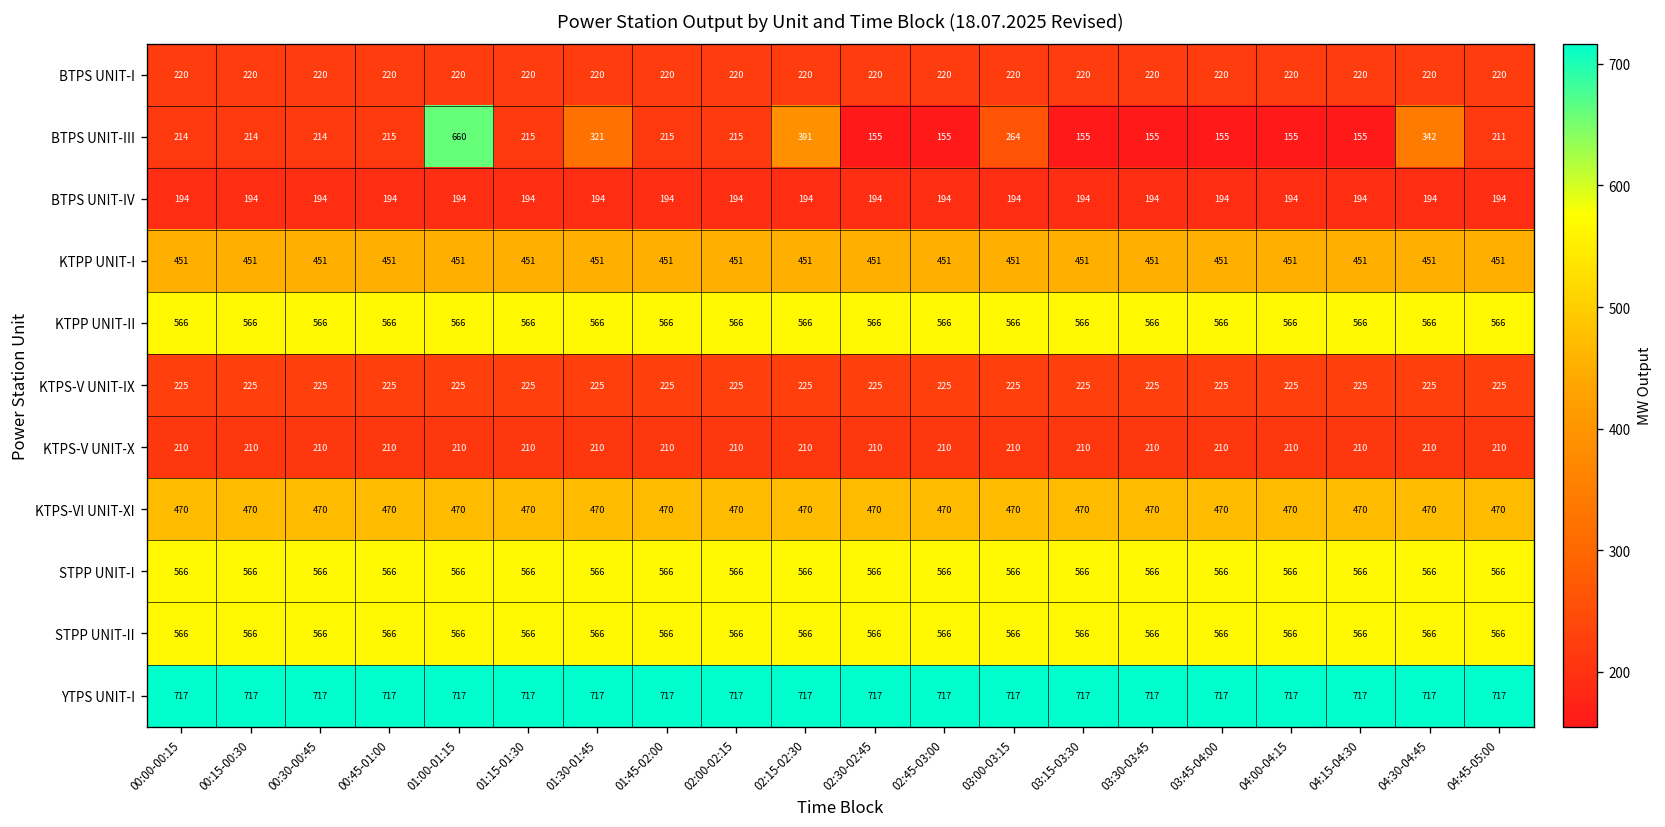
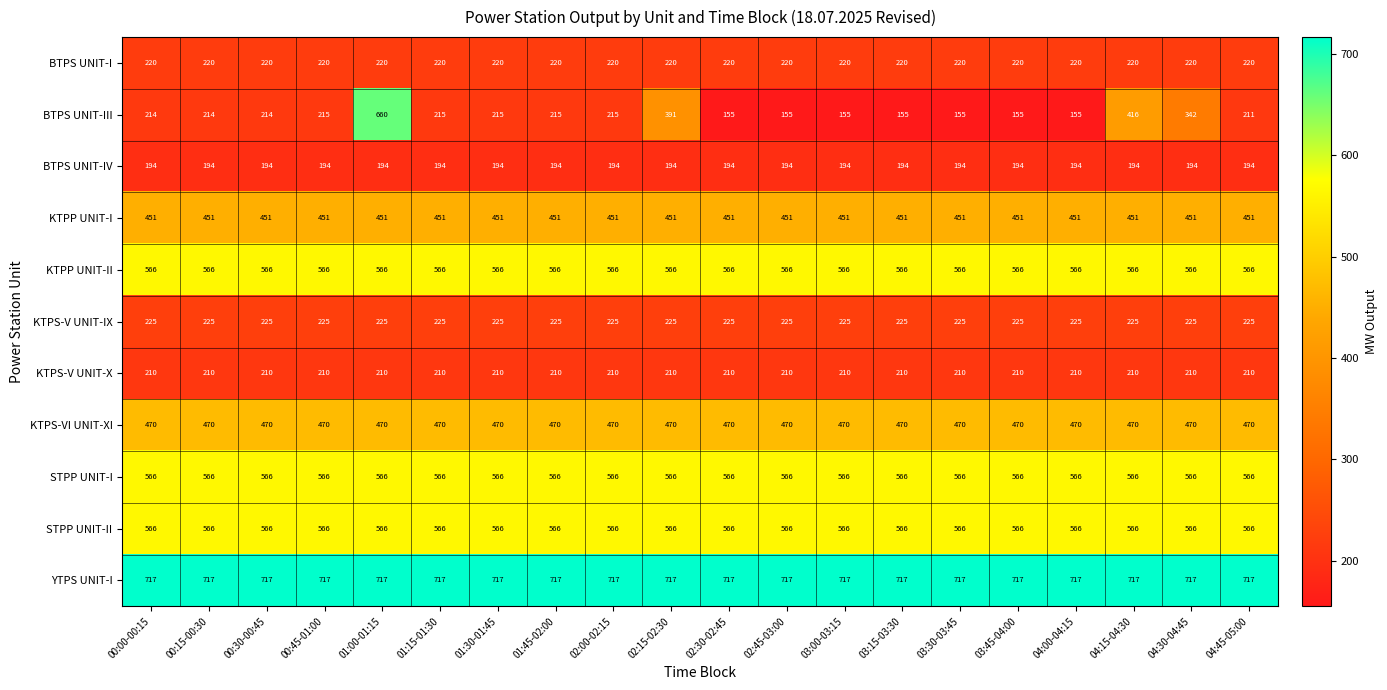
  {
    "BTPS UNIT-III": {
      "00:00-00:15": 214,
      "00:15-00:30": 214,
      "00:30-00:45": 214,
      "00:45-01:00": 215,
      "01:00-01:15": 660,
      "01:15-01:30": 215,
-     "01:30-01:45": 321,
+     "01:30-01:45": 215,
      "01:45-02:00": 215,
      "02:00-02:15": 215,
      "02:15-02:30": 391,
      "02:30-02:45": 155,
      "02:45-03:00": 155,
-     "03:00-03:15": 264,
+     "03:00-03:15": 155,
      "03:15-03:30": 155,
      "03:30-03:45": 155,
      "03:45-04:00": 155,
      "04:00-04:15": 155,
-     "04:15-04:30": 155,
+     "04:15-04:30": 416,
      "04:30-04:45": 342,
      "04:45-05:00": 211
    }
  }
